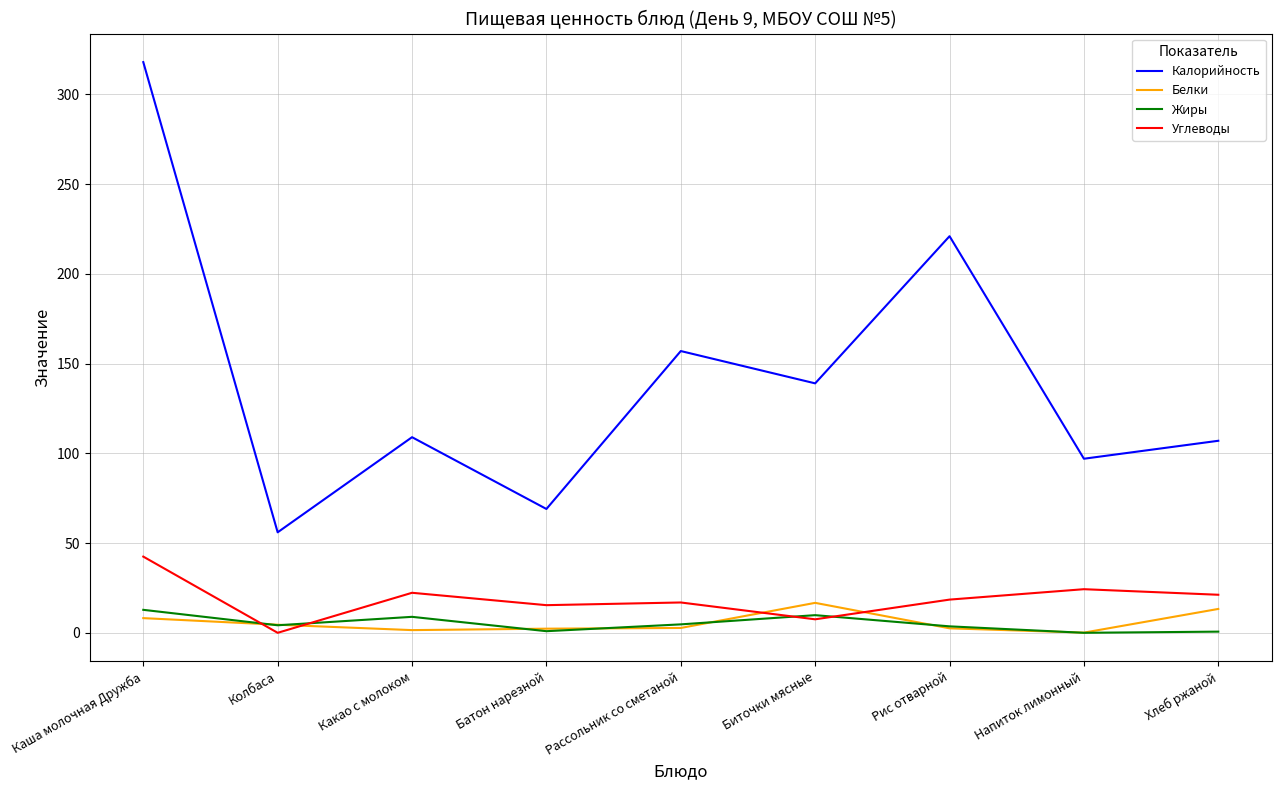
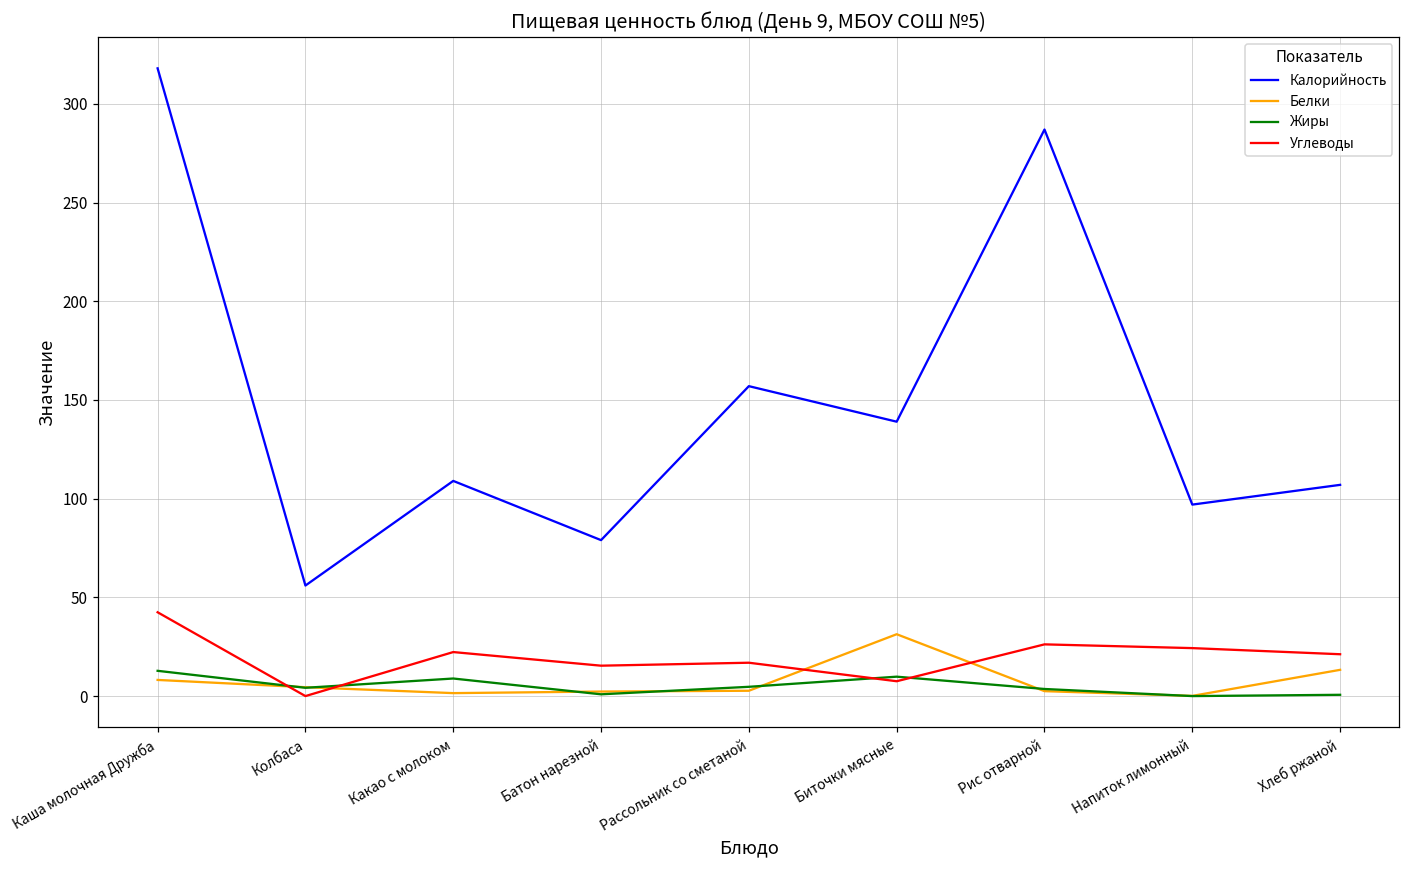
  {
    "Калорийность": {
      "Каша молочная Дружба": 318,
      "Колбаса": 56,
      "Какао с молоком": 109,
-     "Батон нарезной": 69,
+     "Батон нарезной": 79,
      "Рассольник со сметаной": 157,
      "Биточки мясные": 139,
-     "Рис отварной": 221,
+     "Рис отварной": 287,
      "Напиток лимонный": 97,
      "Хлеб ржаной": 107
    },
    "Белки": {
      "Каша молочная Дружба": 8,
      "Какао с молоком": 2,
      "Рассольник со сметаной": 3,
-     "Биточки мясные": 17,
+     "Биточки мясные": 31,
      "Хлеб ржаной": 13
    },
    "Жиры": {
      "Каша молочная Дружба": 13,
      "Какао с молоком": 9,
      "Рассольник со сметаной": 5,
      "Биточки мясные": 10,
      "Хлеб ржаной": 1
    },
    "Углеводы": {
      "Каша молочная Дружба": 42,
      "Колбаса": 0,
      "Какао с молоком": 22,
      "Батон нарезной": 15,
      "Рассольник со сметаной": 17,
      "Биточки мясные": 8,
-     "Рис отварной": 19,
+     "Рис отварной": 26,
      "Напиток лимонный": 24,
      "Хлеб ржаной": 21
    }
  }
